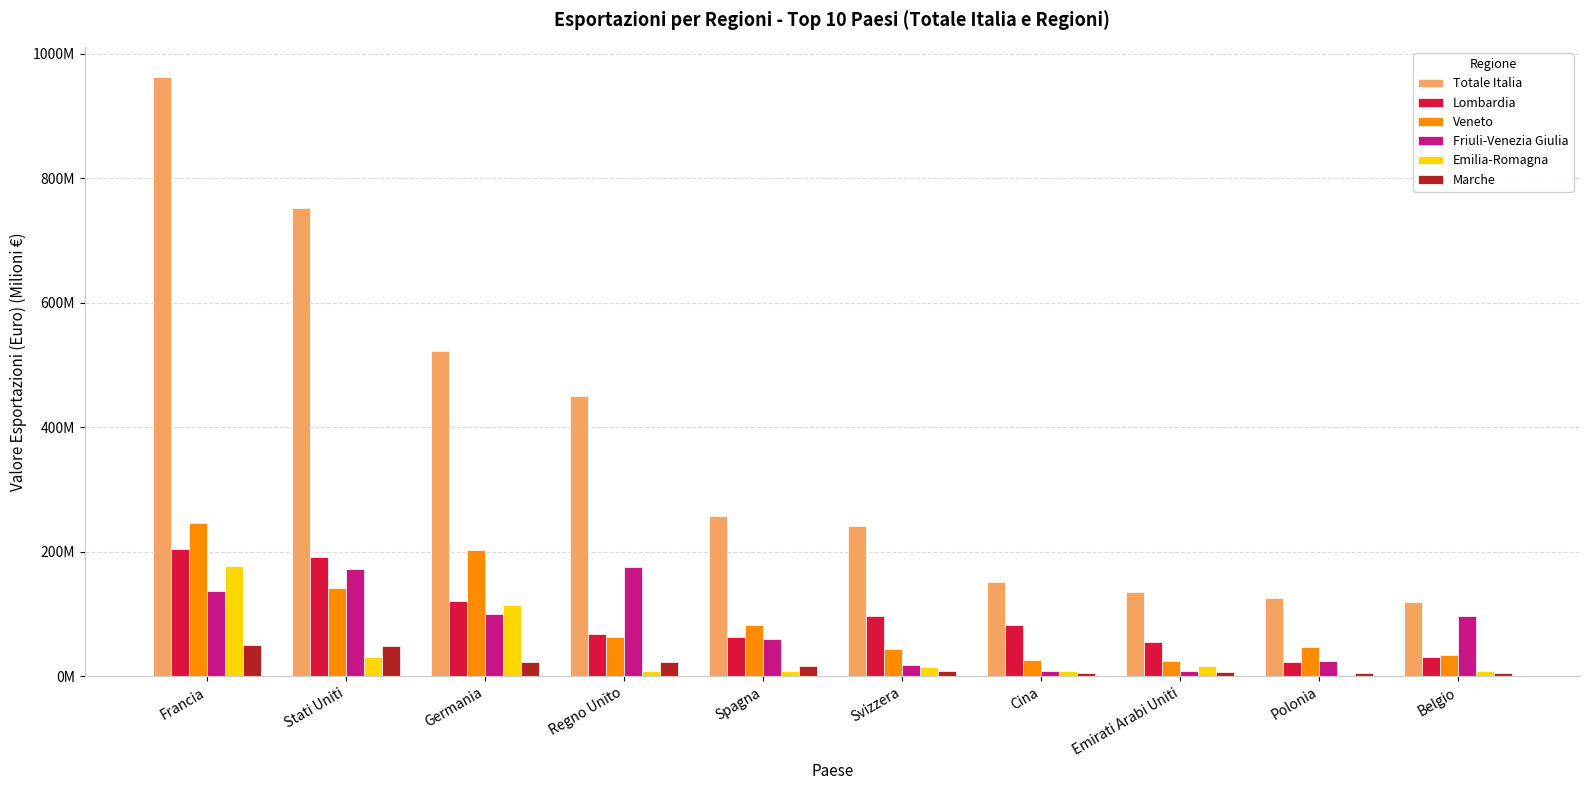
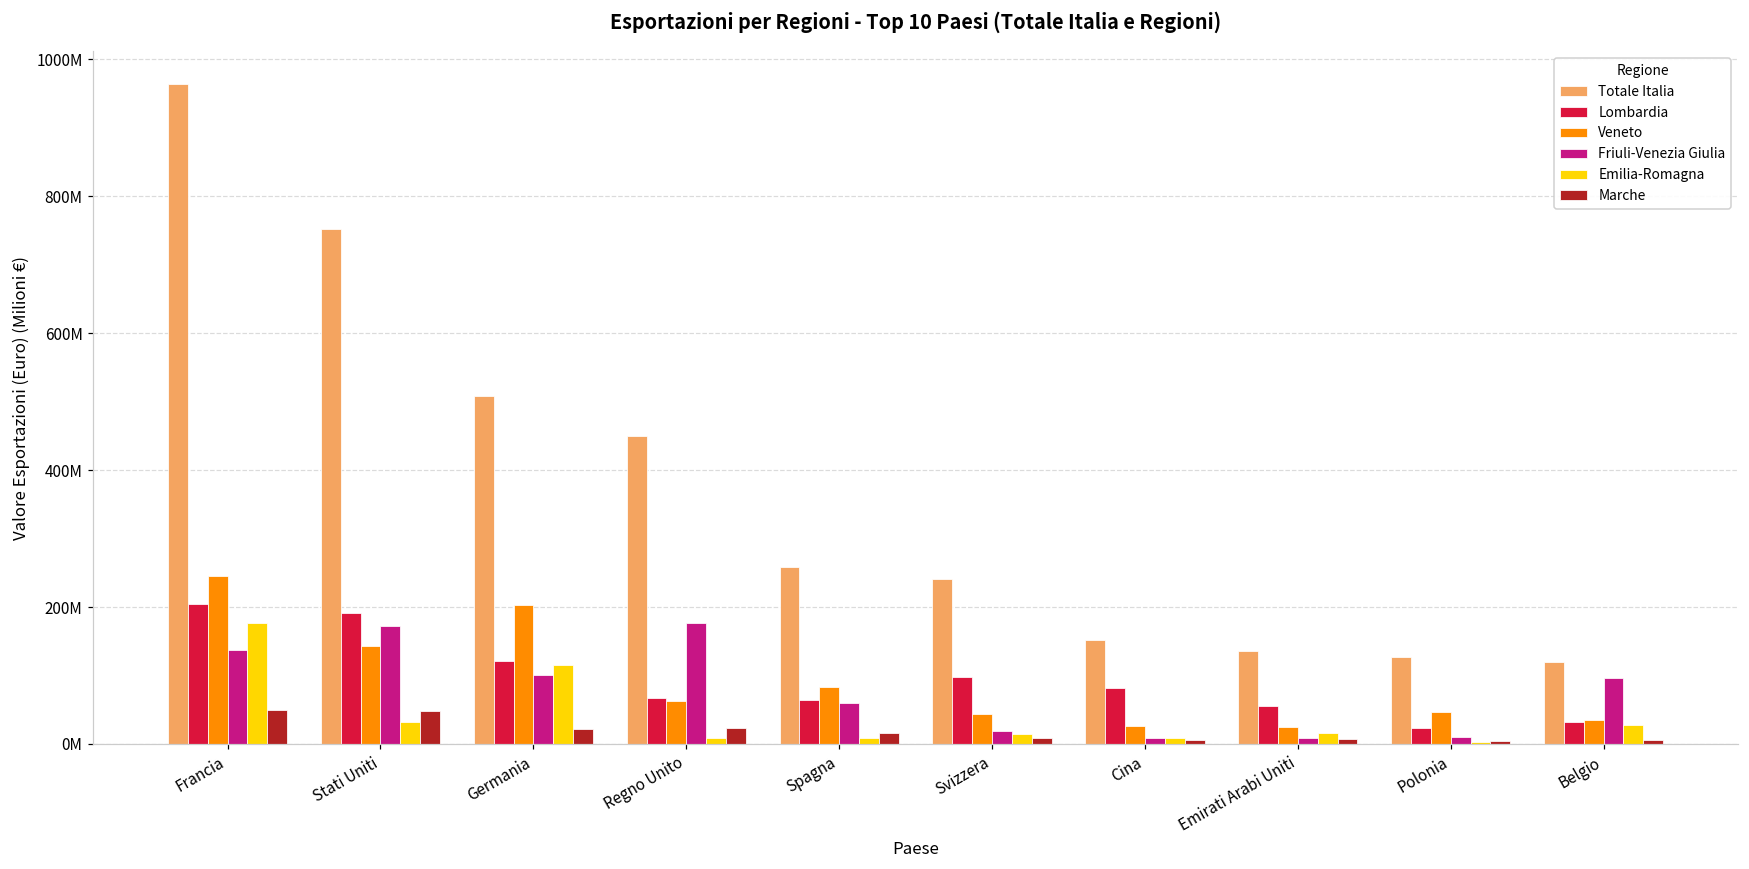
  {
    "Totale Italia": {
      "Francia": 960000000,
      "Stati Uniti": 750000000,
-     "Germania": 520000000,
+     "Germania": 510000000,
      "Regno Unito": 450000000,
      "Spagna": 260000000,
      "Svizzera": 240000000,
      "Cina": 150000000,
      "Emirati Arabi Uniti": 140000000,
      "Polonia": 130000000,
      "Belgio": 120000000
    },
    "Veneto": {
      "Francia": 250000000,
      "Stati Uniti": 140000000,
      "Germania": 200000000,
      "Regno Unito": 60000000,
      "Spagna": 80000000,
      "Svizzera": 40000000,
      "Cina": 30000000,
      "Emirati Arabi Uniti": 20000000,
      "Polonia": 50000000,
      "Belgio": 30000000
    },
    "Friuli-Venezia Giulia": {
      "Francia": 140000000,
      "Stati Uniti": 170000000,
      "Germania": 100000000,
      "Regno Unito": 180000000,
      "Spagna": 60000000,
      "Svizzera": 20000000,
      "Cina": 10000000,
      "Emirati Arabi Uniti": 10000000,
-     "Polonia": 20000000,
+     "Polonia": 10000000,
      "Belgio": 100000000
    },
    "Emilia-Romagna": {
      "Francia": 180000000,
      "Stati Uniti": 30000000,
      "Germania": 110000000,
      "Regno Unito": 10000000,
      "Spagna": 10000000,
      "Svizzera": 20000000,
      "Cina": 10000000,
      "Emirati Arabi Uniti": 20000000,
-     "Belgio": 10000000
+     "Belgio": 30000000
    }
  }
